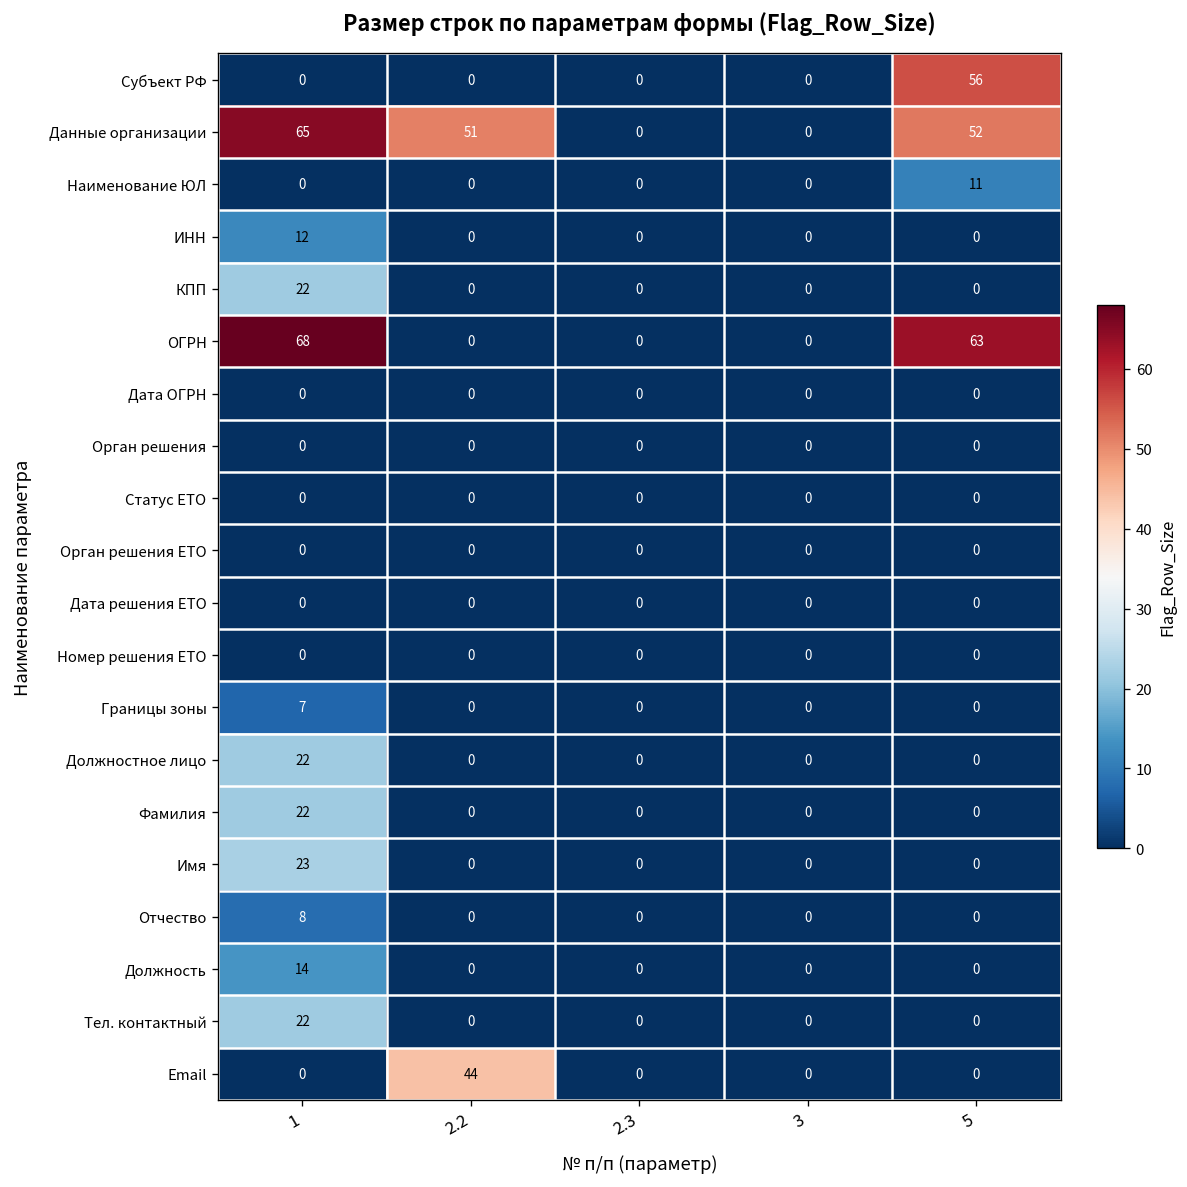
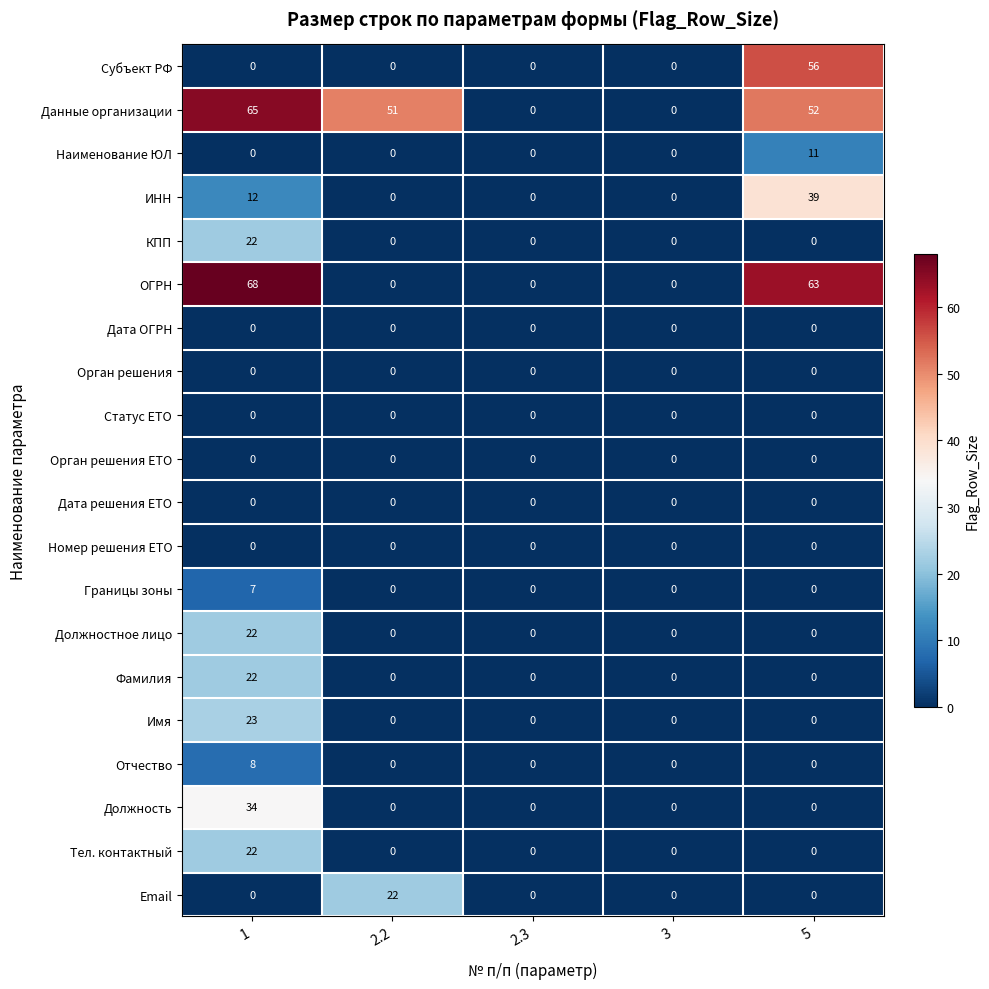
  {
    "Субъект РФ": {
      "1": 0,
      "2.2": 0,
      "2.3": 0,
      "3": 0,
      "5": 56
    },
    "Данные организации": {
      "1": 65,
      "2.2": 51,
      "2.3": 0,
      "3": 0,
      "5": 52
    },
    "Наименование ЮЛ": {
      "1": 0,
      "2.2": 0,
      "2.3": 0,
      "3": 0,
      "5": 11
    },
    "ИНН": {
      "1": 12,
      "2.2": 0,
      "2.3": 0,
      "3": 0,
-     "5": 0
+     "5": 39
    },
    "КПП": {
      "1": 22,
      "2.2": 0,
      "2.3": 0,
      "3": 0,
      "5": 0
    },
    "ОГРН": {
      "1": 68,
      "2.2": 0,
      "2.3": 0,
      "3": 0,
      "5": 63
    },
    "Дата ОГРН": {
      "1": 0,
      "2.2": 0,
      "2.3": 0,
      "3": 0,
      "5": 0
    },
    "Орган решения": {
      "1": 0,
      "2.2": 0,
      "2.3": 0,
      "3": 0,
      "5": 0
    },
    "Статус ЕТО": {
      "1": 0,
      "2.2": 0,
      "2.3": 0,
      "3": 0,
      "5": 0
    },
    "Орган решения ЕТО": {
      "1": 0,
      "2.2": 0,
      "2.3": 0,
      "3": 0,
      "5": 0
    },
    "Дата решения ЕТО": {
      "1": 0,
      "2.2": 0,
      "2.3": 0,
      "3": 0,
      "5": 0
    },
    "Номер решения ЕТО": {
      "1": 0,
      "2.2": 0,
      "2.3": 0,
      "3": 0,
      "5": 0
    },
    "Границы зоны": {
      "1": 7,
      "2.2": 0,
      "2.3": 0,
      "3": 0,
      "5": 0
    },
    "Должностное лицо": {
      "1": 22,
      "2.2": 0,
      "2.3": 0,
      "3": 0,
      "5": 0
    },
    "Фамилия": {
      "1": 22,
      "2.2": 0,
      "2.3": 0,
      "3": 0,
      "5": 0
    },
    "Имя": {
      "1": 23,
      "2.2": 0,
      "2.3": 0,
      "3": 0,
      "5": 0
    },
    "Отчество": {
      "1": 8,
      "2.2": 0,
      "2.3": 0,
      "3": 0,
      "5": 0
    },
    "Должность": {
-     "1": 14,
+     "1": 34,
      "2.2": 0,
      "2.3": 0,
      "3": 0,
      "5": 0
    },
    "Тел. контактный": {
      "1": 22,
      "2.2": 0,
      "2.3": 0,
      "3": 0,
      "5": 0
    },
    "Email": {
      "1": 0,
-     "2.2": 44,
+     "2.2": 22,
      "2.3": 0,
      "3": 0,
      "5": 0
    }
  }
